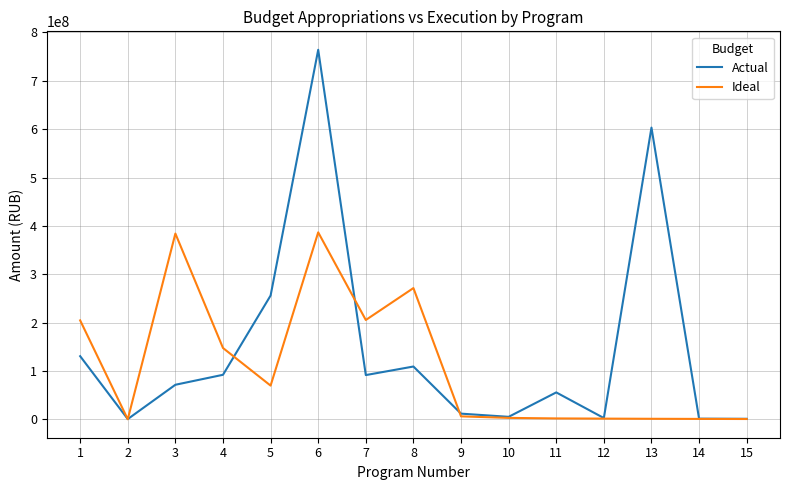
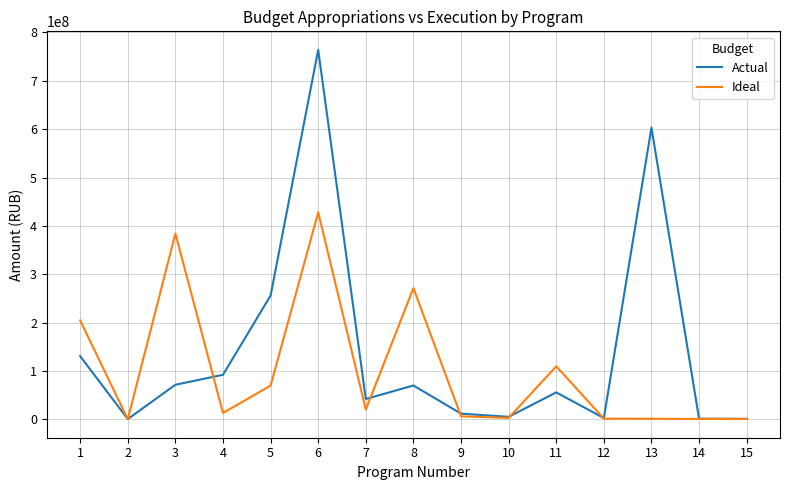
  {
    "Actual": {
      "1": 130000000,
      "3": 70000000,
      "4": 90000000,
      "5": 260000000,
      "6": 760000000,
-     "7": 90000000,
-     "8": 110000000,
+     "7": 40000000,
+     "8": 70000000,
      "9": 10000000,
      "11": 60000000,
      "13": 600000000
    },
    "Ideal": {
      "1": 200000000,
      "3": 380000000,
-     "4": 150000000,
+     "4": 10000000,
      "5": 70000000,
-     "6": 390000000,
-     "7": 210000000,
+     "6": 430000000,
+     "7": 20000000,
      "8": 270000000,
      "9": 10000000,
-     "11": 0,
+     "11": 110000000,
      "13": 0
    }
  }
